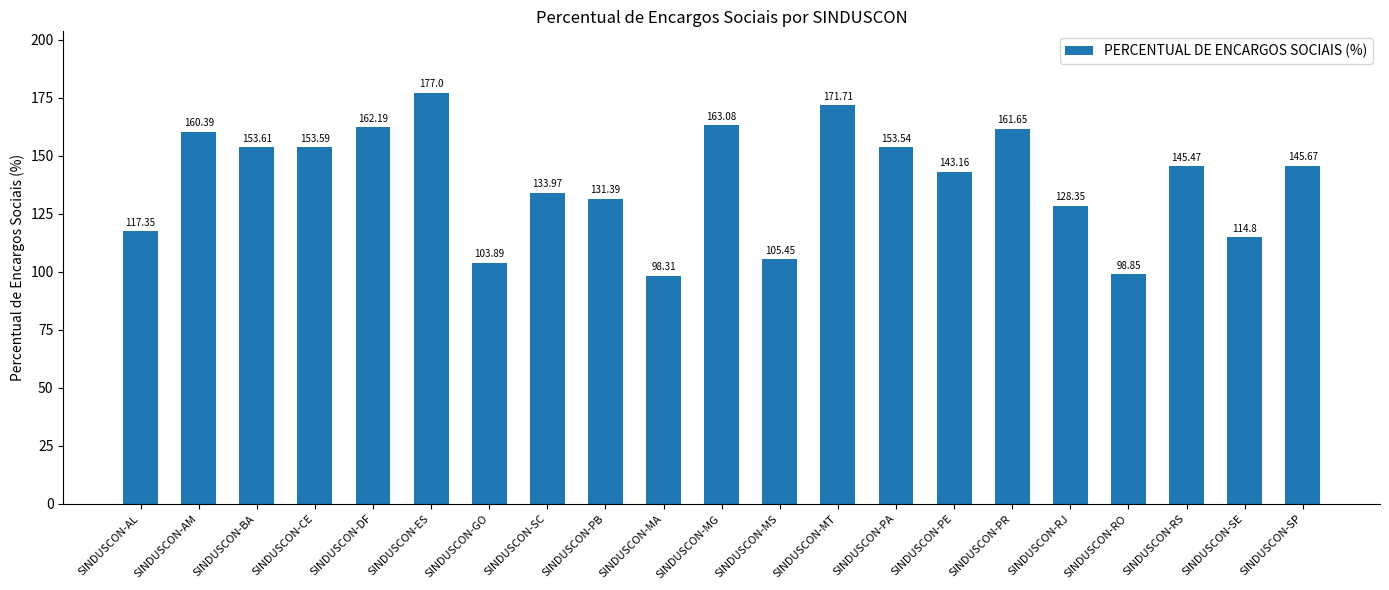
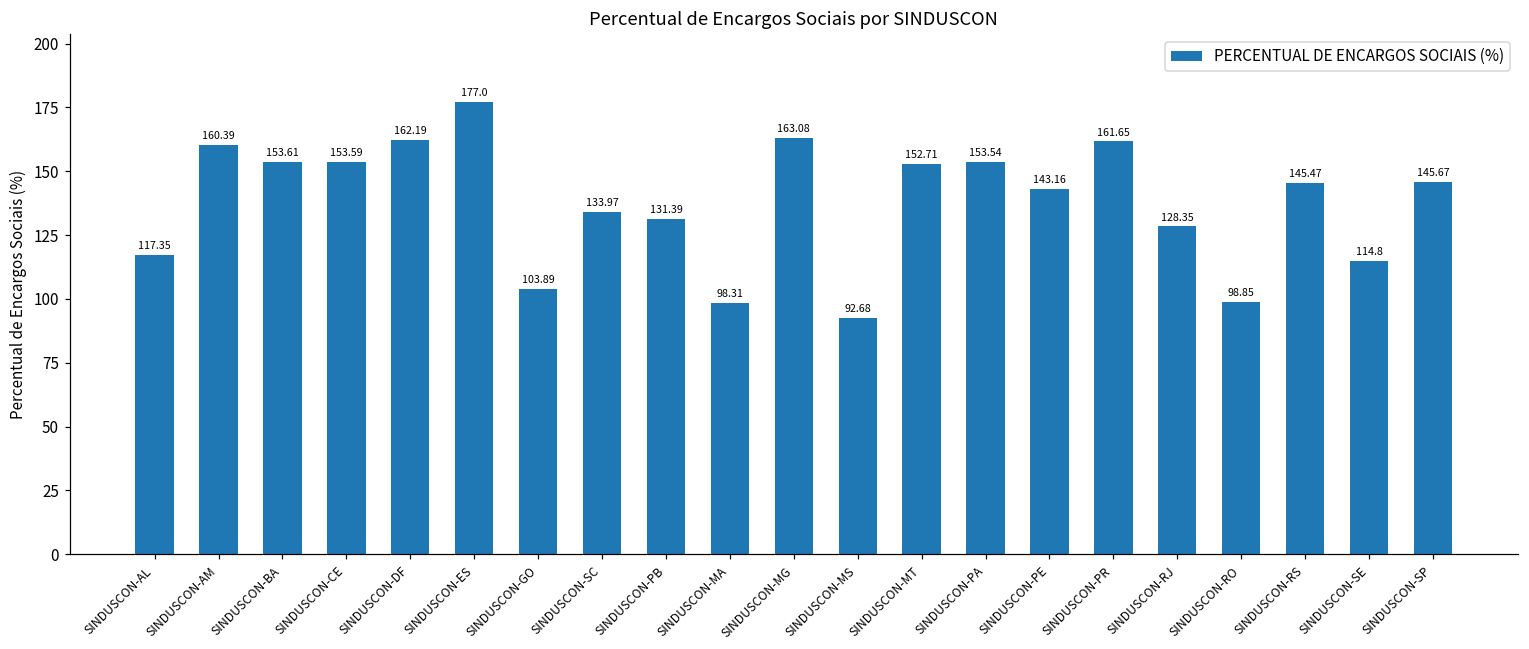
  {
    "SINDUSCON-AL": 117.35,
    "SINDUSCON-AM": 160.39,
    "SINDUSCON-BA": 153.61,
    "SINDUSCON-CE": 153.59,
    "SINDUSCON-DF": 162.19,
    "SINDUSCON-ES": 177.0,
    "SINDUSCON-GO": 103.89,
    "SINDUSCON-SC": 133.97,
    "SINDUSCON-PB": 131.39,
    "SINDUSCON-MA": 98.31,
    "SINDUSCON-MG": 163.08,
-   "SINDUSCON-MS": 105.45,
-   "SINDUSCON-MT": 171.71,
+   "SINDUSCON-MS": 92.68,
+   "SINDUSCON-MT": 152.71,
    "SINDUSCON-PA": 153.54,
    "SINDUSCON-PE": 143.16,
    "SINDUSCON-PR": 161.65,
    "SINDUSCON-RJ": 128.35,
    "SINDUSCON-RO": 98.85,
    "SINDUSCON-RS": 145.47,
    "SINDUSCON-SE": 114.8,
    "SINDUSCON-SP": 145.67
  }
